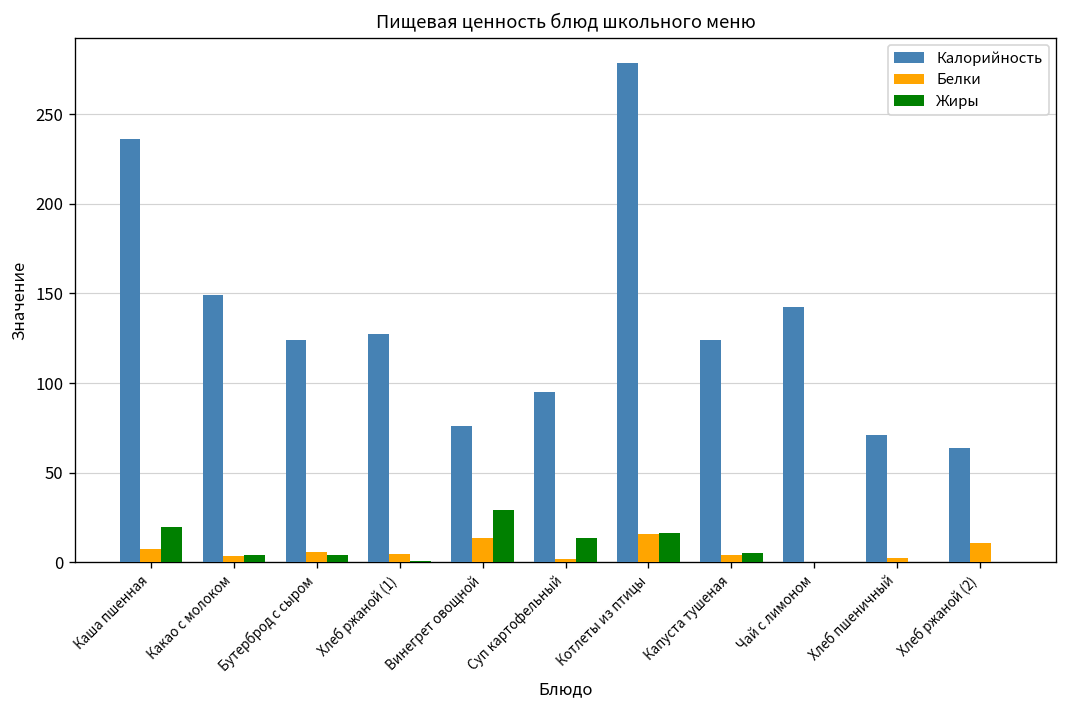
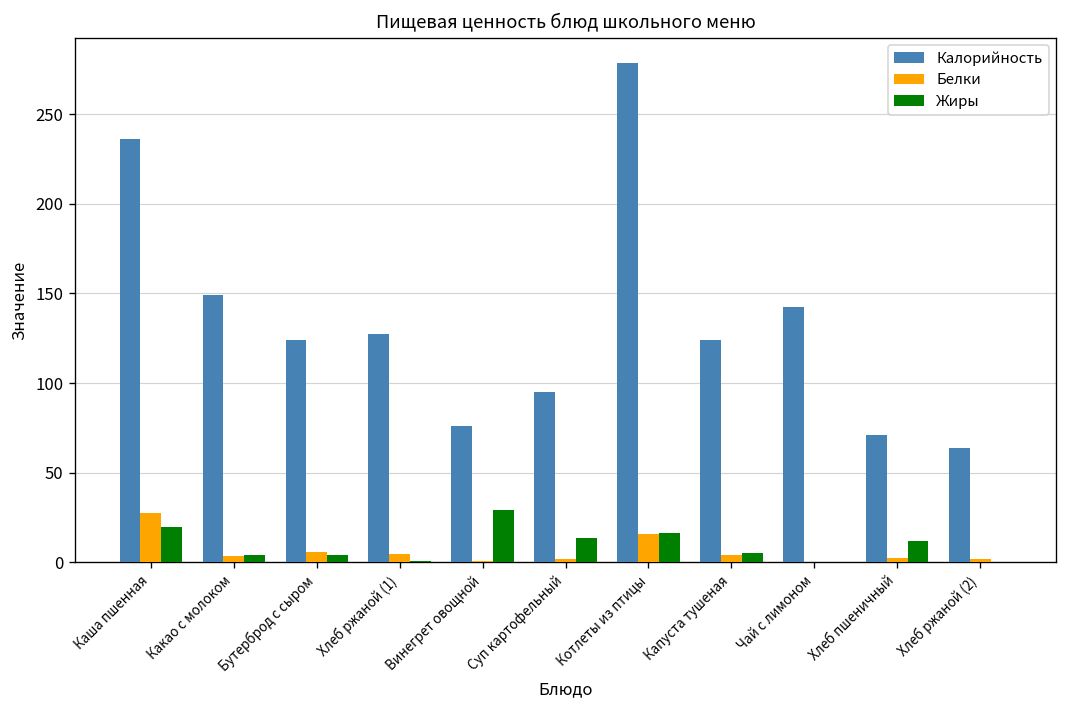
  {
    "Калорийность": {
      "Каша пшенная": 236,
      "Какао с молоком": 149,
      "Бутерброд с сыром": 124,
      "Хлеб ржаной (1)": 127,
      "Винегрет овощной": 76,
      "Суп картофельный": 95,
      "Котлеты из птицы": 279,
      "Капуста тушеная": 124,
      "Чай с лимоном": 143,
      "Хлеб пшеничный": 71,
      "Хлеб ржаной (2)": 64
    },
    "Белки": {
-     "Каша пшенная": 7,
+     "Каша пшенная": 27,
      "Какао с молоком": 4,
      "Бутерброд с сыром": 6,
      "Хлеб ржаной (1)": 4,
-     "Винегрет овощной": 14,
+     "Винегрет овощной": 1,
      "Суп картофельный": 2,
      "Котлеты из птицы": 16,
      "Капуста тушеная": 4,
      "Чай с лимоном": 0,
      "Хлеб пшеничный": 2,
-     "Хлеб ржаной (2)": 11
+     "Хлеб ржаной (2)": 2
    },
    "Жиры": {
      "Каша пшенная": 20,
      "Какао с молоком": 4,
      "Бутерброд с сыром": 4,
      "Винегрет овощной": 29,
      "Суп картофельный": 14,
      "Котлеты из птицы": 16,
      "Капуста тушеная": 5,
      "Чай с лимоном": 0,
-     "Хлеб пшеничный": 0
+     "Хлеб пшеничный": 12
    }
  }
